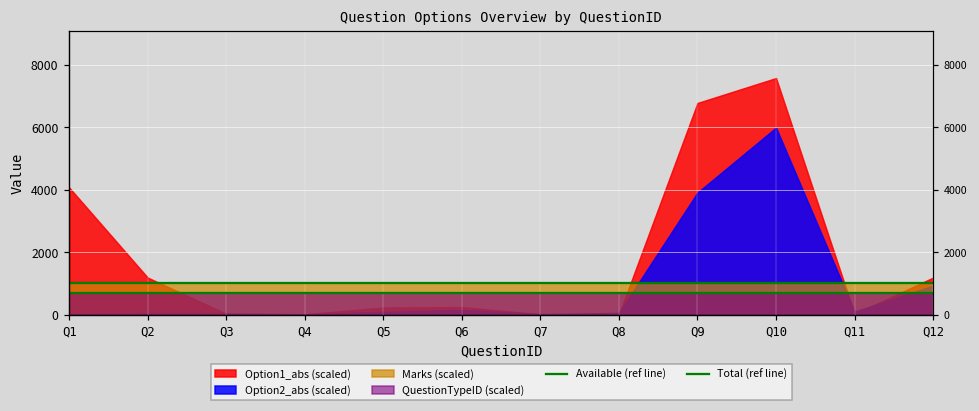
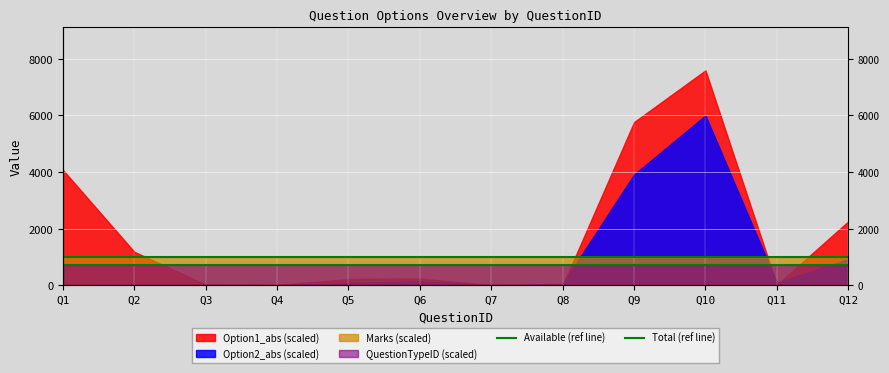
  {
    "Option1_abs (scaled)": {
      "Q1": 4100,
      "Q2": 1200,
      "Q5": 200,
      "Q6": 200,
-     "Q9": 6800,
+     "Q9": 5800,
      "Q10": 7600,
-     "Q12": 1200
+     "Q12": 2300
    },
    "Option2_abs (scaled)": {
      "Q6": 100,
      "Q9": 3900,
      "Q10": 6000
    },
    "Marks (scaled)": {
      "Q1": 1000,
      "Q2": 1000,
      "Q3": 1000,
      "Q4": 1000,
      "Q5": 1000,
      "Q6": 1000,
      "Q7": 1000,
      "Q8": 1000,
      "Q9": 1000,
      "Q10": 1000,
      "Q11": 1000
    },
    "QuestionTypeID (scaled)": {
      "Q1": 700,
      "Q2": 700,
      "Q3": 700,
      "Q4": 700,
      "Q5": 700,
      "Q6": 700,
      "Q7": 700,
      "Q8": 700,
      "Q9": 700,
      "Q10": 700,
      "Q11": 700,
      "Q12": 700
    }
  }
